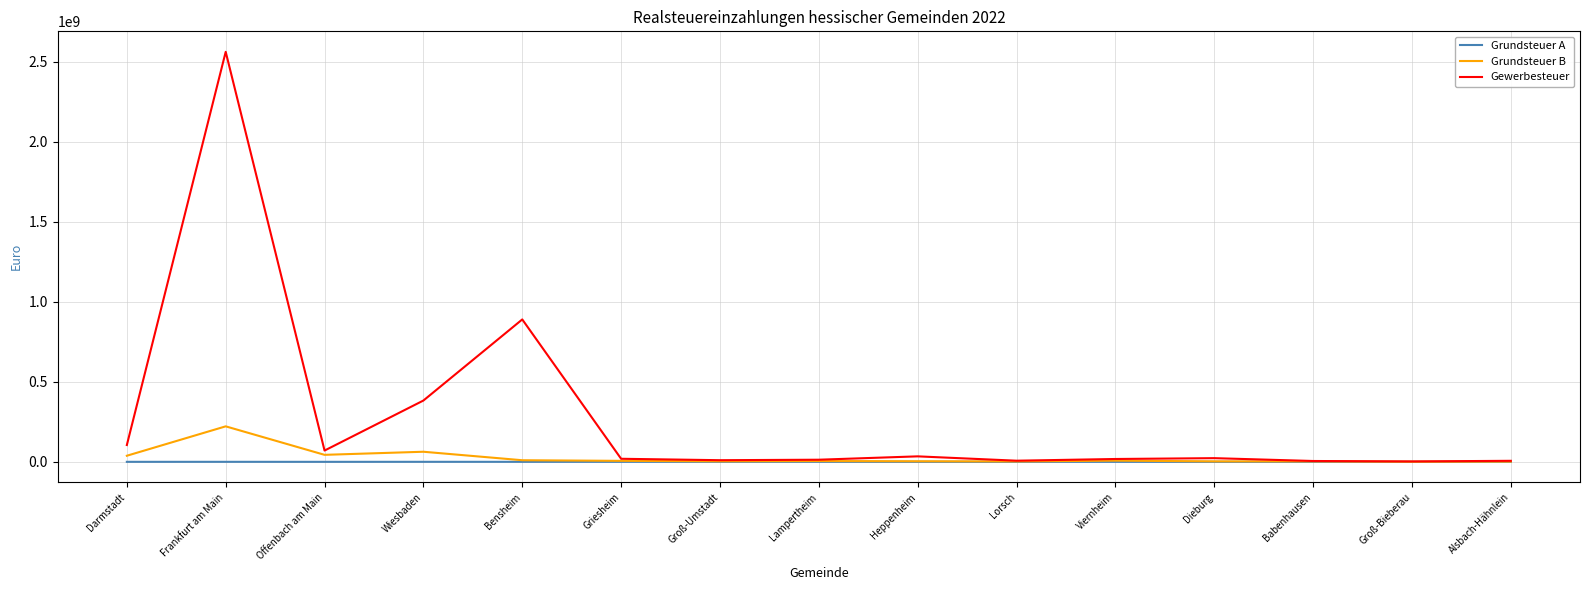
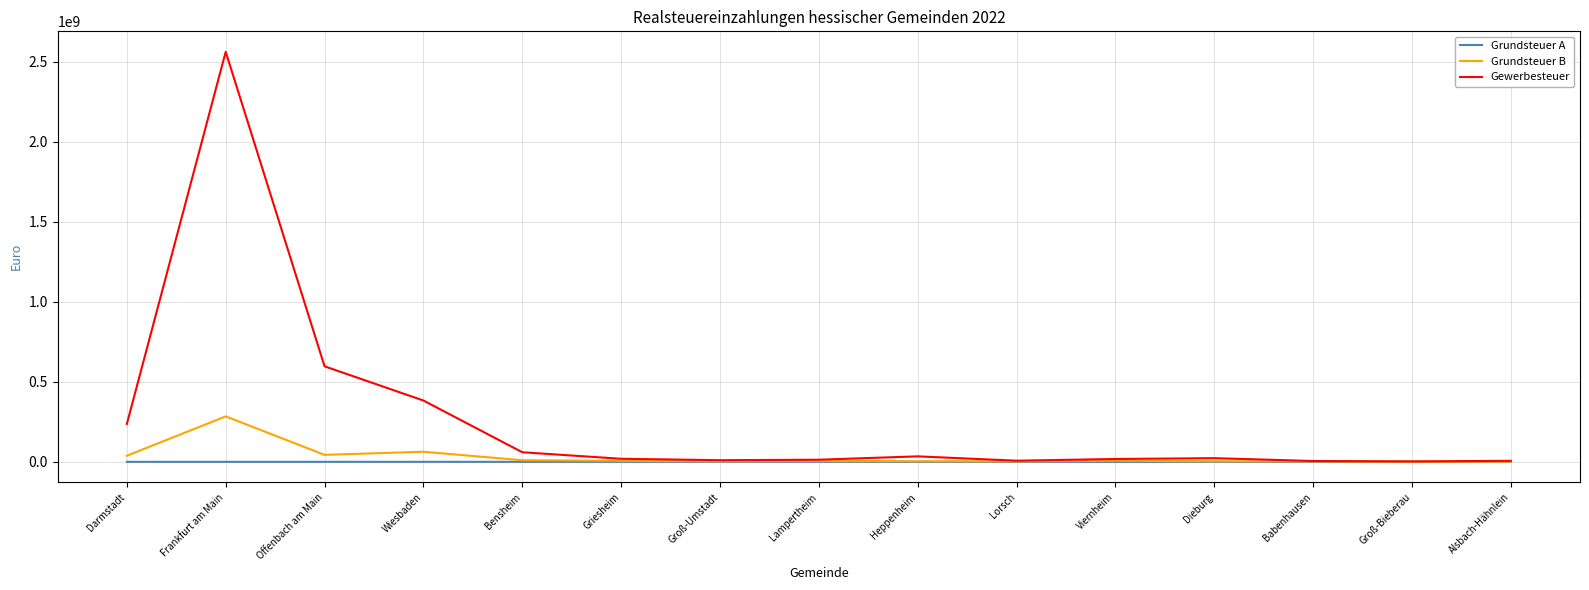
  {
    "Grundsteuer A": {
      "Darmstadt": 0,
      "Frankfurt am Main": 0,
      "Offenbach am Main": 0,
      "Wiesbaden": 0
    },
    "Grundsteuer B": {
      "Darmstadt": 40000000,
-     "Frankfurt am Main": 220000000,
+     "Frankfurt am Main": 280000000,
      "Offenbach am Main": 40000000,
      "Wiesbaden": 60000000
    },
    "Gewerbesteuer": {
-     "Darmstadt": 110000000,
+     "Darmstadt": 240000000,
      "Frankfurt am Main": 2560000000,
-     "Offenbach am Main": 70000000,
+     "Offenbach am Main": 600000000,
      "Wiesbaden": 380000000,
-     "Bensheim": 890000000,
+     "Bensheim": 60000000,
      "Heppenheim": 30000000,
      "Dieburg": 20000000
    }
  }
